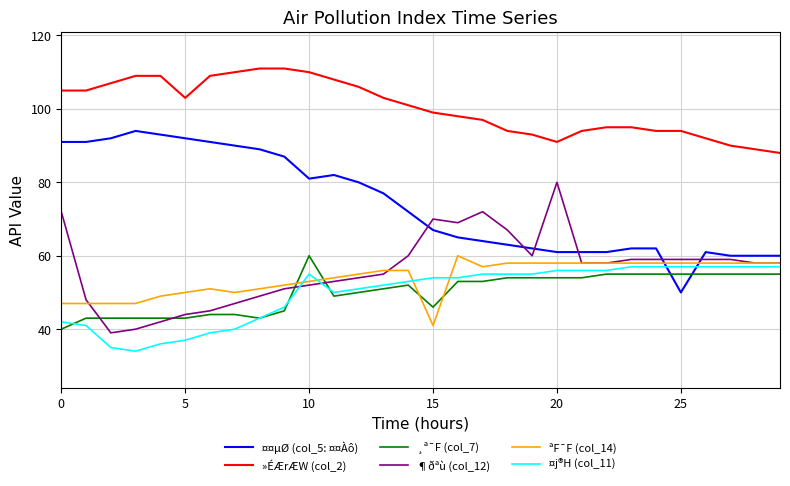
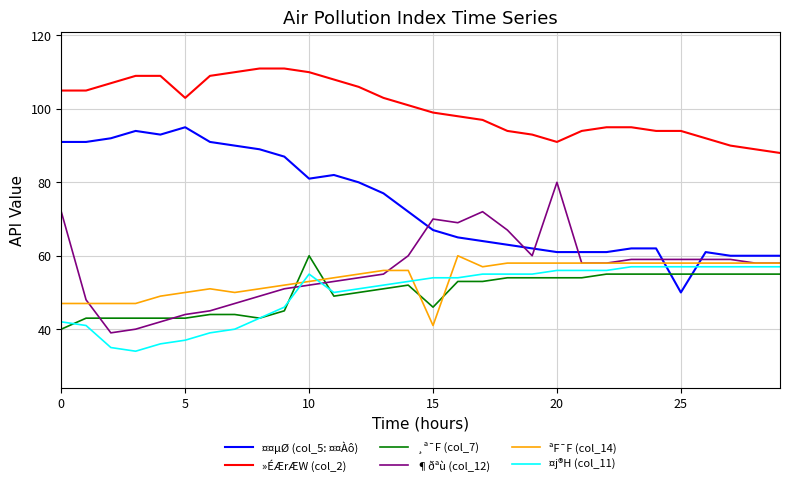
  {
    "¤¤µØ (col_5: ¤¤Àô)": {
      "0": 91,
-     "5": 92,
+     "5": 95,
      "10": 81,
      "15": 67,
      "20": 61,
      "25": 50
    },
    "»ÉÆrÆW (col_2)": {
      "0": 105,
      "5": 103,
      "10": 110,
      "15": 99,
      "20": 91,
      "25": 94
    },
    "¸ª¯F (col_7)": {
      "0": 40,
      "5": 43,
      "10": 60,
      "15": 46,
      "20": 54,
      "25": 55
    },
    "¶ðªù (col_12)": {
      "0": 72,
      "5": 44,
      "10": 52,
      "15": 70,
      "20": 80,
      "25": 59
    },
    "ªF¯F (col_14)": {
      "0": 47,
      "5": 50,
      "10": 53,
      "15": 41,
      "20": 58,
      "25": 58
    },
    "¤j®H (col_11)": {
      "0": 42,
      "5": 37,
      "10": 55,
      "15": 54,
      "20": 56,
      "25": 57
    }
  }
